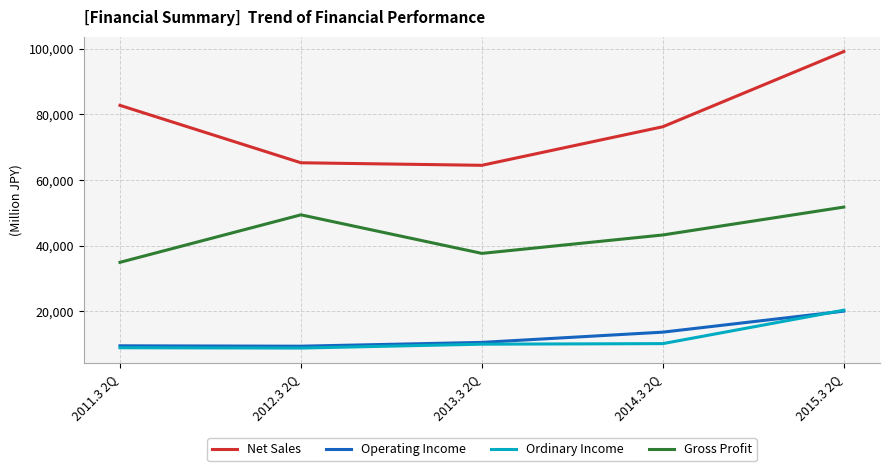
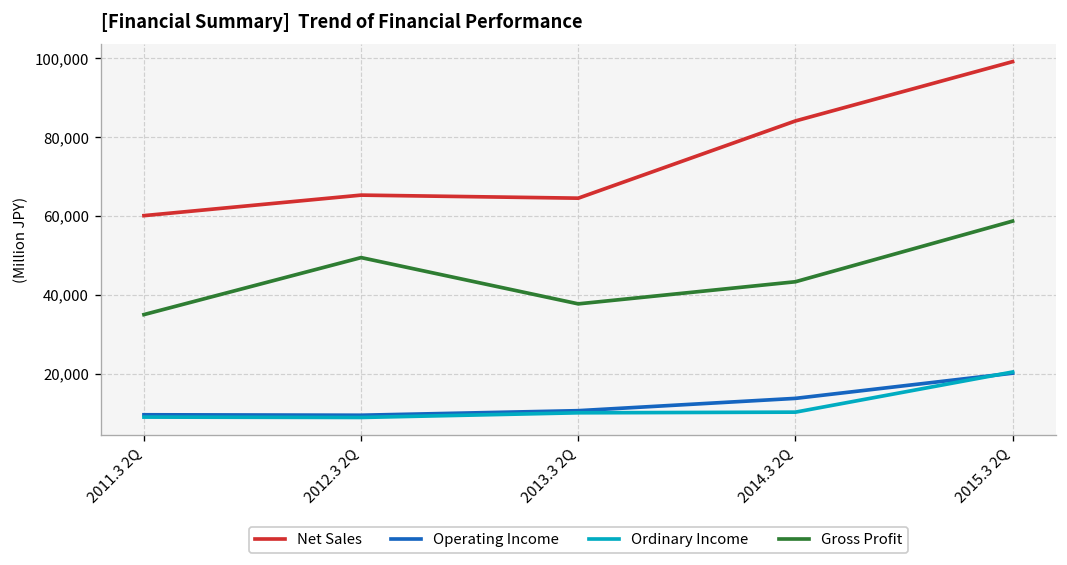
  {
    "Net Sales": {
-     "2011.3 2Q": "83,000",
+     "2011.3 2Q": "60,000",
      "2012.3 2Q": "65,000",
      "2013.3 2Q": "64,000",
-     "2014.3 2Q": "76,000",
+     "2014.3 2Q": "84,000",
      "2015.3 2Q": "99,000"
    },
    "Operating Income": {
      "2014.3 2Q": "14,000"
    },
    "Ordinary Income": {
      "2014.3 2Q": "10,000"
    },
    "Gross Profit": {
      "2011.3 2Q": "35,000",
      "2012.3 2Q": "49,000",
      "2013.3 2Q": "38,000",
      "2014.3 2Q": "43,000",
-     "2015.3 2Q": "52,000"
+     "2015.3 2Q": "59,000"
    }
  }
